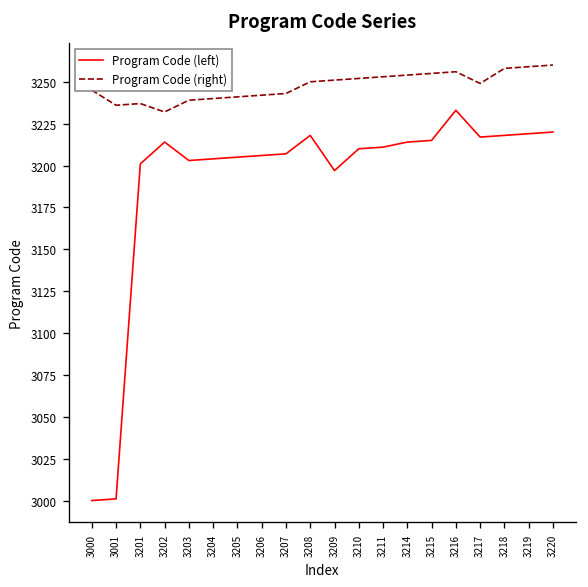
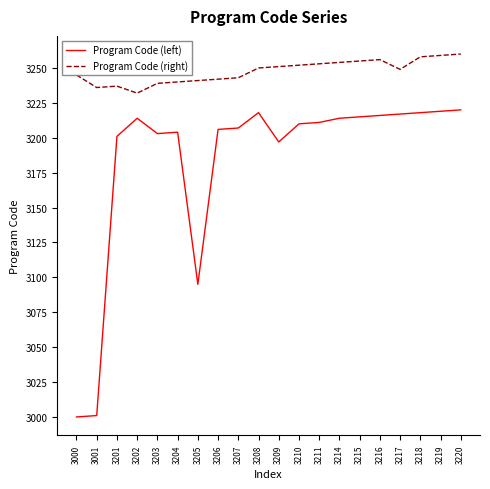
  {
    "Program Code (left)": {
      "3000": 3000,
      "3001": 3001,
      "3201": 3201,
      "3202": 3214,
      "3203": 3203,
      "3204": 3204,
-     "3205": 3205,
+     "3205": 3095,
      "3206": 3206,
      "3207": 3207,
      "3208": 3218,
      "3209": 3197,
      "3210": 3210,
      "3211": 3211,
      "3214": 3214,
      "3215": 3215,
-     "3216": 3233,
+     "3216": 3216,
      "3217": 3217,
      "3218": 3218,
      "3219": 3219,
      "3220": 3220
    },
    "Program Code (right)": {
      "3001": 3236,
      "3201": 3237,
      "3202": 3232,
      "3203": 3239,
      "3204": 3240,
      "3205": 3241,
      "3206": 3242,
      "3207": 3243,
      "3208": 3250,
      "3209": 3251,
      "3210": 3252,
      "3211": 3253,
      "3214": 3254,
      "3215": 3255,
      "3216": 3256,
      "3217": 3249,
      "3218": 3258,
      "3219": 3259,
      "3220": 3260
    }
  }
